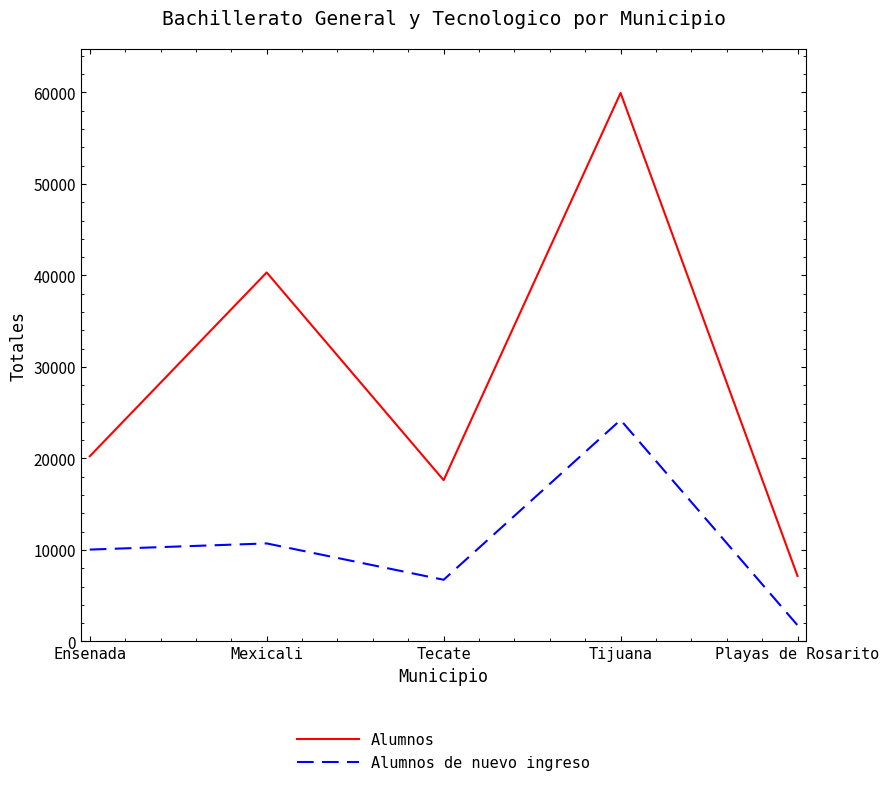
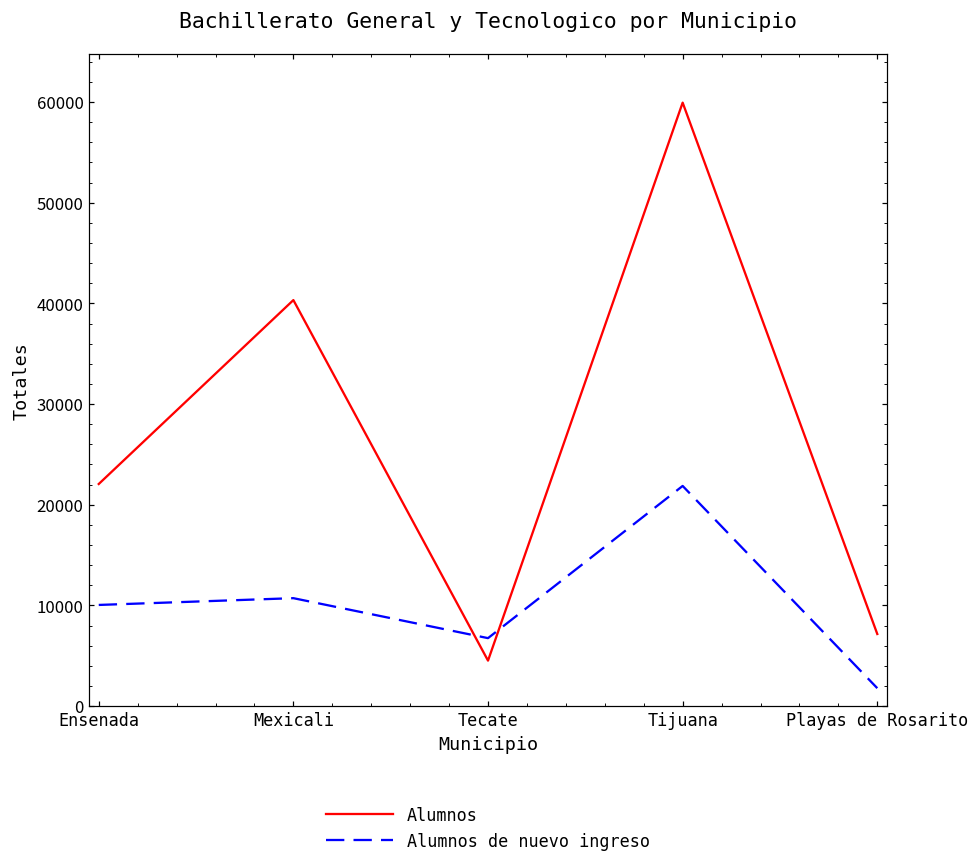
  {
    "Alumnos": {
-     "Ensenada": 20000,
+     "Ensenada": 22000,
      "Mexicali": 40000,
-     "Tecate": 18000,
+     "Tecate": 5000,
      "Tijuana": 60000,
      "Playas de Rosarito": 7000
    },
    "Alumnos de nuevo ingreso": {
      "Ensenada": 10000,
      "Mexicali": 11000,
      "Tecate": 7000,
-     "Tijuana": 24000,
+     "Tijuana": 22000,
      "Playas de Rosarito": 2000
    }
  }
